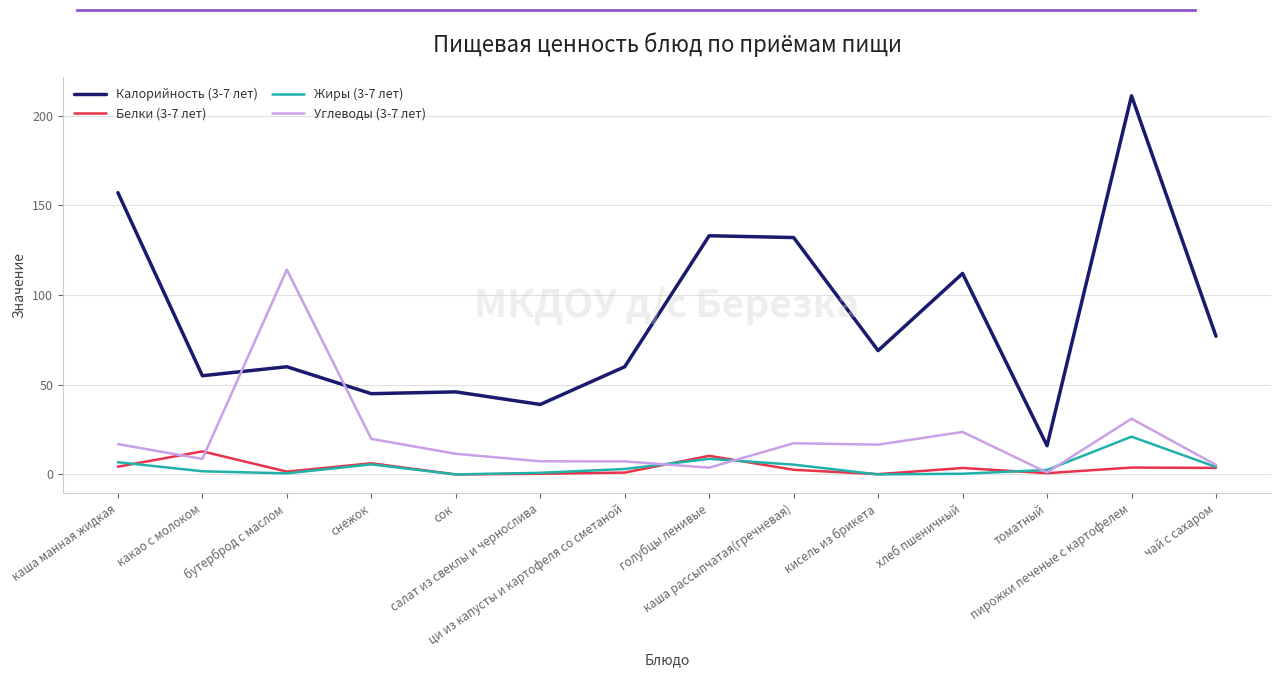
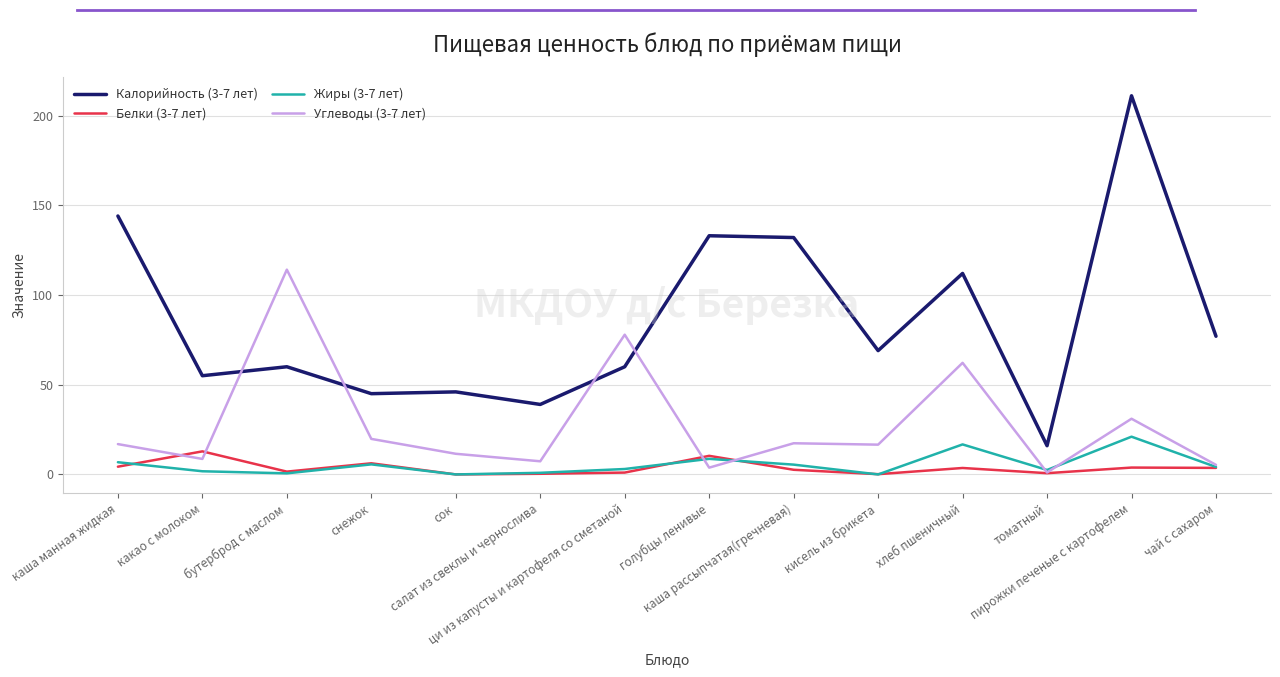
  {
    "Калорийность (3-7 лет)": {
-     "каша манная жидкая": 157,
+     "каша манная жидкая": 144,
      "какао с молоком": 55,
      "бутерброд с маслом": 60,
      "снежок": 45,
      "сок": 46,
      "салат из свеклы и чернослива": 39,
      "ци из капусты и картофеля со сметаной": 60,
      "голубцы ленивые": 133,
      "каша рассыпчатая(гречневая)": 132,
      "кисель из брикета": 69,
      "хлеб пшеничный": 112,
      "томатный": 16,
      "пирожки печеные с картофелем": 211,
      "чай с сахаром": 77
    },
    "Белки (3-7 лет)": {
      "каша манная жидкая": 4,
      "какао с молоком": 13,
      "ци из капусты и картофеля со сметаной": 1,
      "голубцы ленивые": 10,
      "каша рассыпчатая(гречневая)": 3,
      "хлеб пшеничный": 4,
      "пирожки печеные с картофелем": 4
    },
    "Жиры (3-7 лет)": {
      "каша манная жидкая": 7,
      "какао с молоком": 2,
      "ци из капусты и картофеля со сметаной": 3,
      "голубцы ленивые": 9,
      "каша рассыпчатая(гречневая)": 5,
-     "хлеб пшеничный": 0,
+     "хлеб пшеничный": 17,
      "пирожки печеные с картофелем": 21
    },
    "Углеводы (3-7 лет)": {
      "каша манная жидкая": 17,
      "какао с молоком": 9,
      "бутерброд с маслом": 114,
      "снежок": 20,
      "сок": 12,
      "салат из свеклы и чернослива": 7,
-     "ци из капусты и картофеля со сметаной": 7,
+     "ци из капусты и картофеля со сметаной": 78,
      "голубцы ленивые": 4,
      "каша рассыпчатая(гречневая)": 17,
      "кисель из брикета": 17,
-     "хлеб пшеничный": 24,
+     "хлеб пшеничный": 62,
      "пирожки печеные с картофелем": 31
    }
  }
